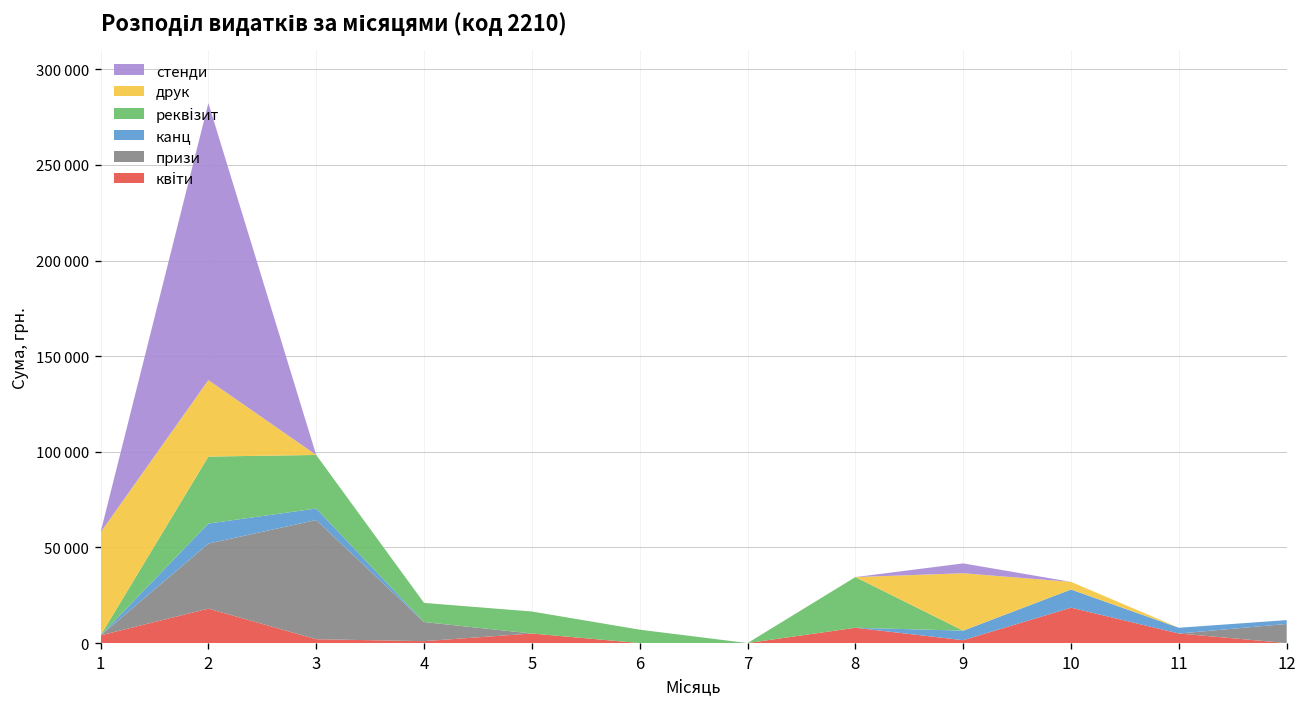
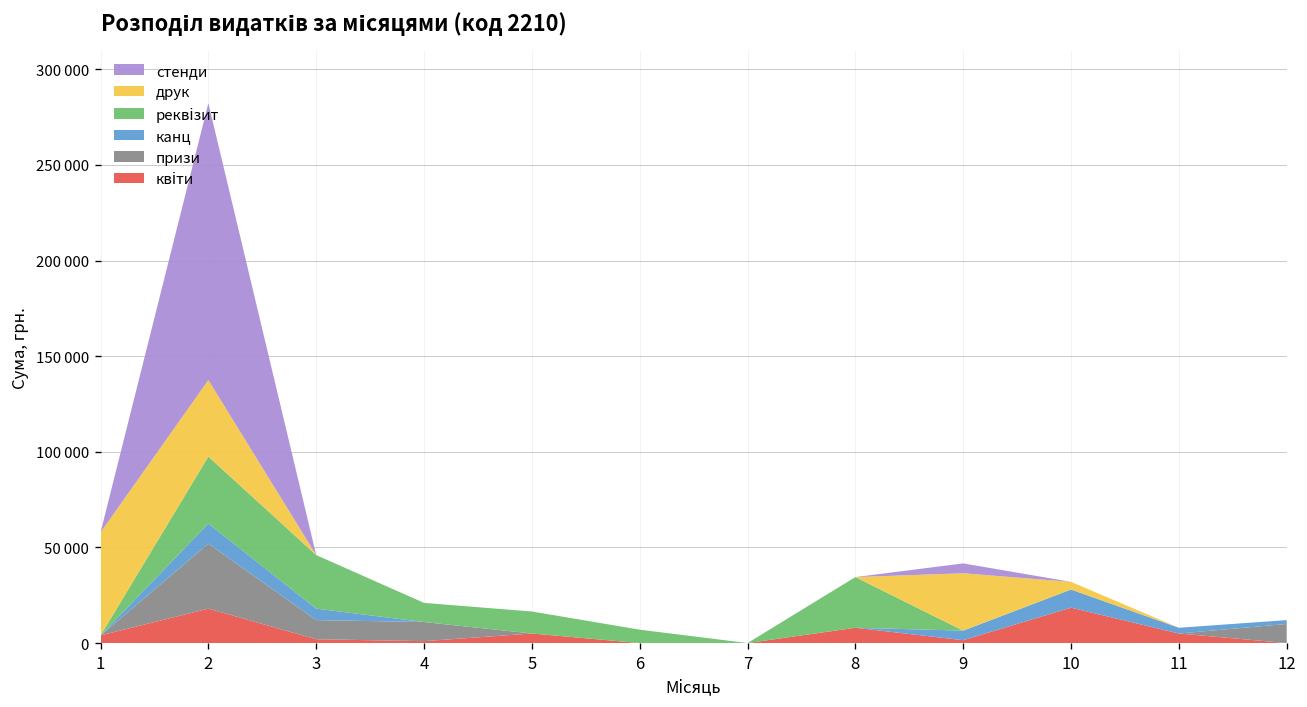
  {
    "квіти": {
      "2": 18000,
      "3": 2000,
      "12": 0
    },
    "призи": {
      "2": 34000,
-     "3": 62000,
+     "3": 10000,
      "12": 10000
    },
    "канц": {
      "2": 11000,
      "3": 6000
    },
    "реквізит": {
      "2": 35000
    },
    "друк": {
      "2": 40000,
      "9": 30000
    },
    "стенди": {
      "2": 145000,
      "9": 5000
    }
  }
